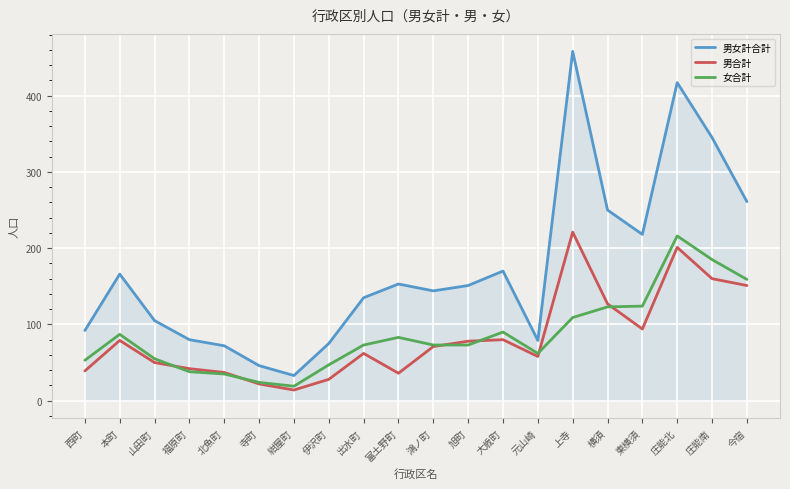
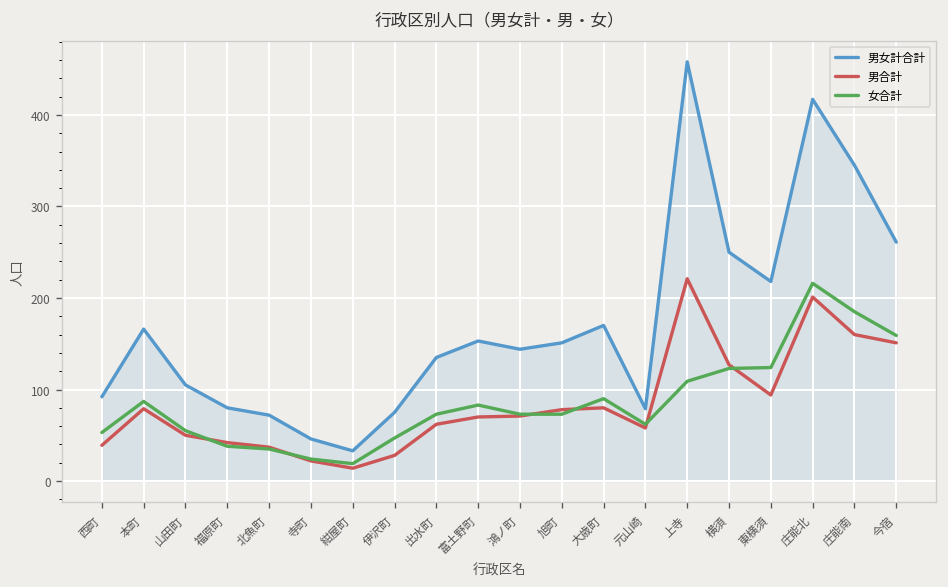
  {
    "男女計合計": {
      "西町": 90,
      "本町": 170,
      "山田町": 110,
      "福原町": 80,
      "北魚町": 70,
      "寺町": 50,
      "紺屋町": 30,
      "伊沢町": 80,
      "出水町": 140,
      "富土野町": 150,
      "鴻ノ町": 140,
      "旭町": 150,
      "大歳町": 170,
      "元山崎": 80,
      "上寺": 460,
      "横須": 250,
      "東横須": 220,
      "庄能北": 420,
      "庄能南": 350,
      "今宿": 260
    },
    "男合計": {
      "西町": 40,
      "本町": 80,
      "山田町": 50,
      "福原町": 40,
      "紺屋町": 10,
      "伊沢町": 30,
      "出水町": 60,
-     "富土野町": 40,
+     "富土野町": 70,
      "旭町": 80,
      "大歳町": 80,
      "元山崎": 60,
      "上寺": 220,
      "横須": 130,
      "東横須": 90,
      "庄能北": 200,
      "庄能南": 160,
      "今宿": 150
    },
    "女合計": {
      "西町": 50,
      "本町": 90,
      "山田町": 60,
      "福原町": 40,
      "紺屋町": 20,
      "伊沢町": 50,
      "出水町": 70,
      "富土野町": 80,
      "旭町": 70,
      "大歳町": 90,
      "元山崎": 60,
      "上寺": 110,
      "横須": 120,
      "東横須": 120,
      "庄能北": 220,
      "庄能南": 190,
      "今宿": 160
    }
  }
